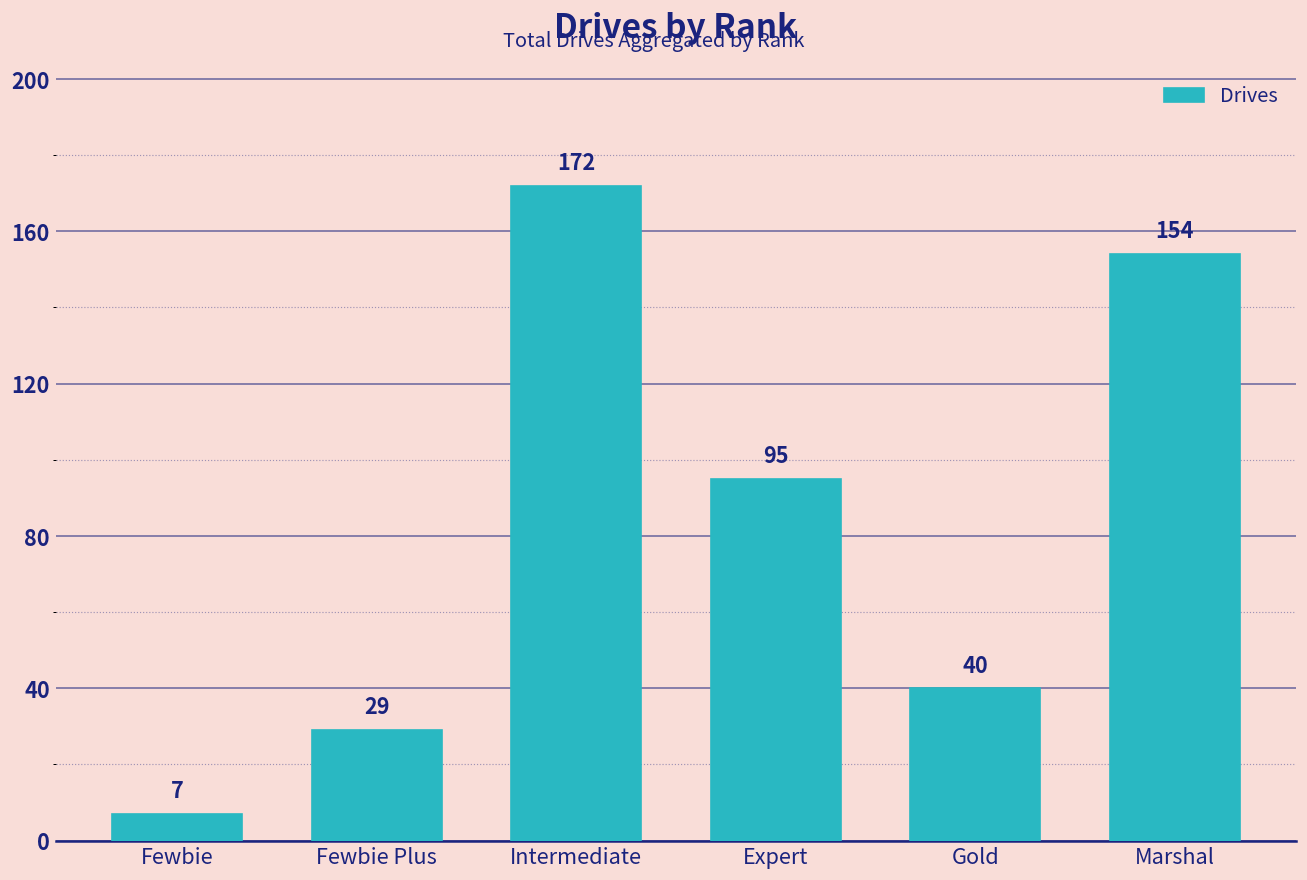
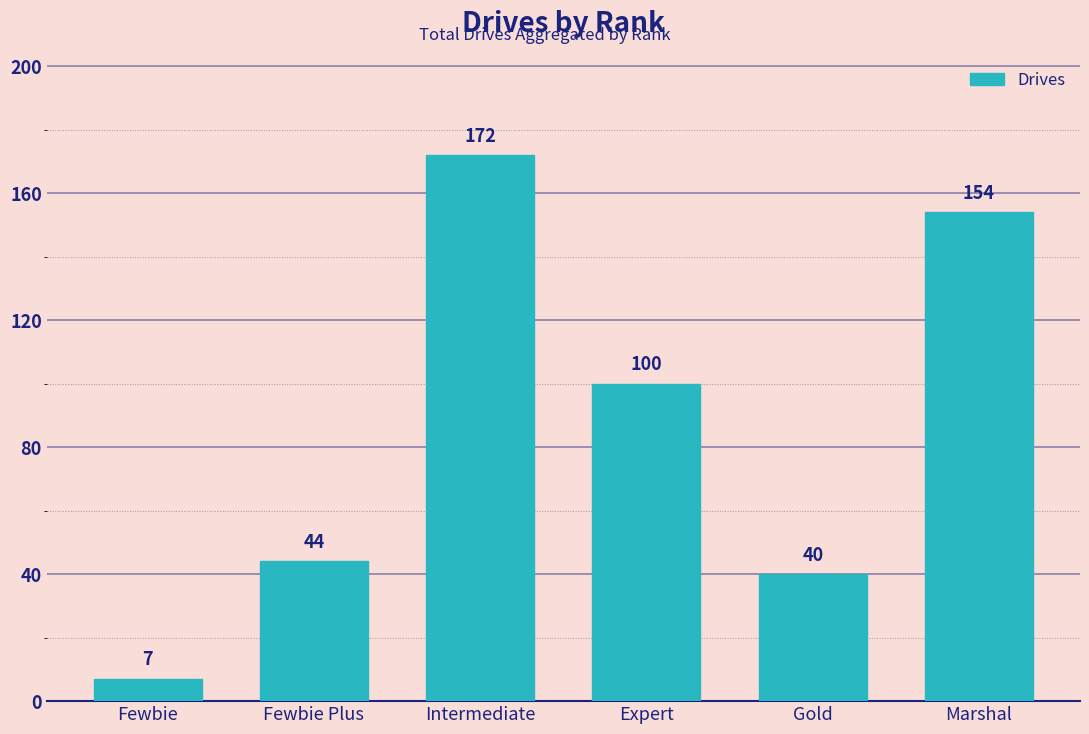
  {
    "Fewbie": 7,
-   "Fewbie Plus": 29,
+   "Fewbie Plus": 44,
    "Intermediate": 172,
-   "Expert": 95,
+   "Expert": 100,
    "Gold": 40,
    "Marshal": 154
  }
